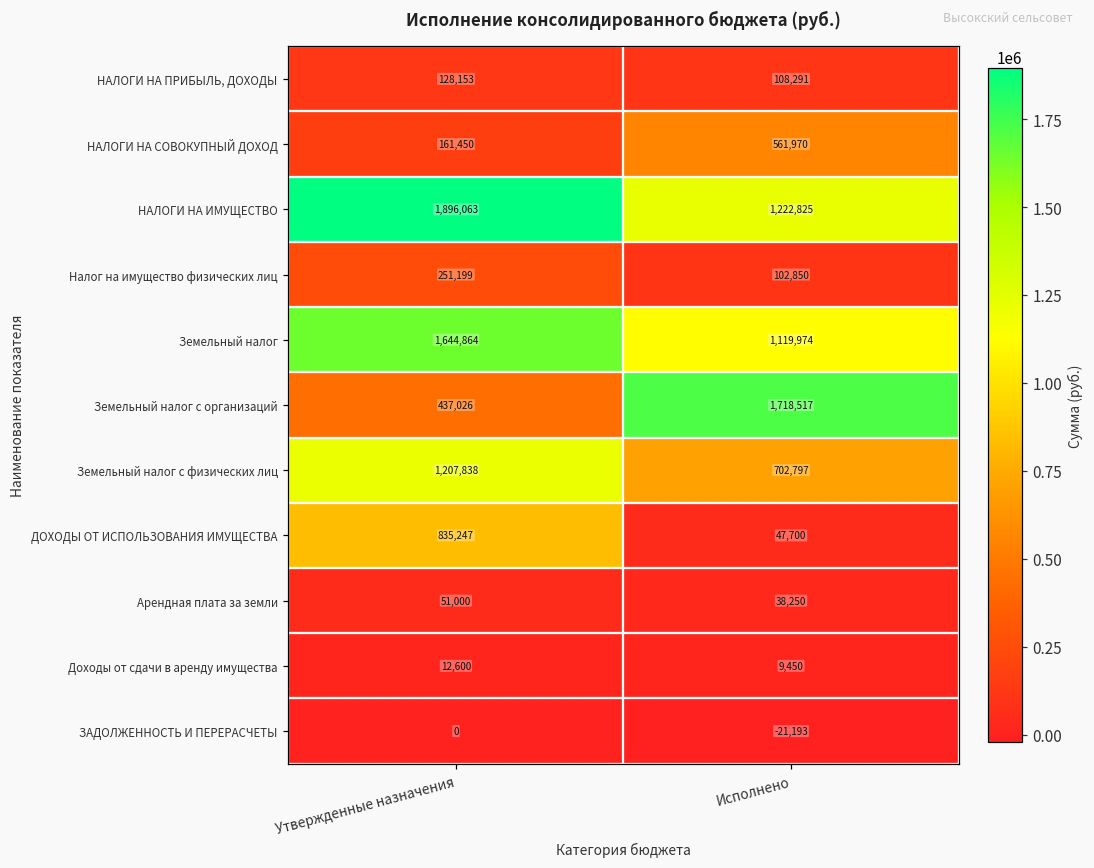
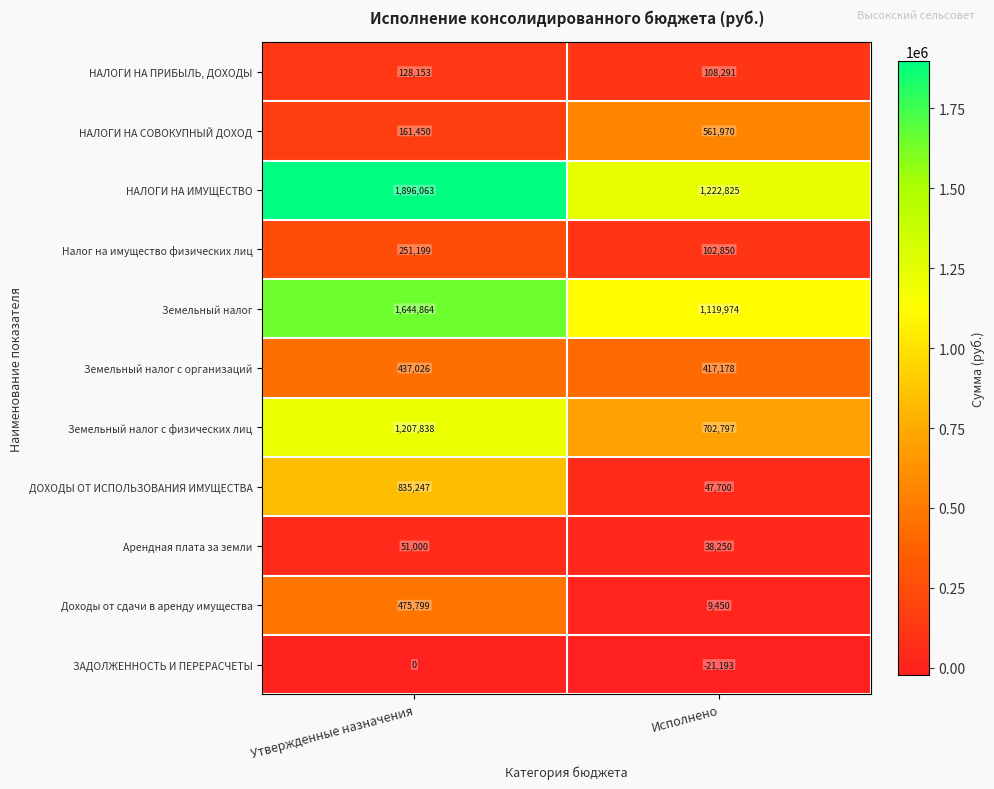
  {
    "Земельный налог с организаций": {
-     "Исполнено": "1,718,517"
+     "Исполнено": "417,178"
    },
    "Доходы от сдачи в аренду имущества": {
-     "Утвержденные назначения": "12,600"
+     "Утвержденные назначения": "475,799"
    }
  }
